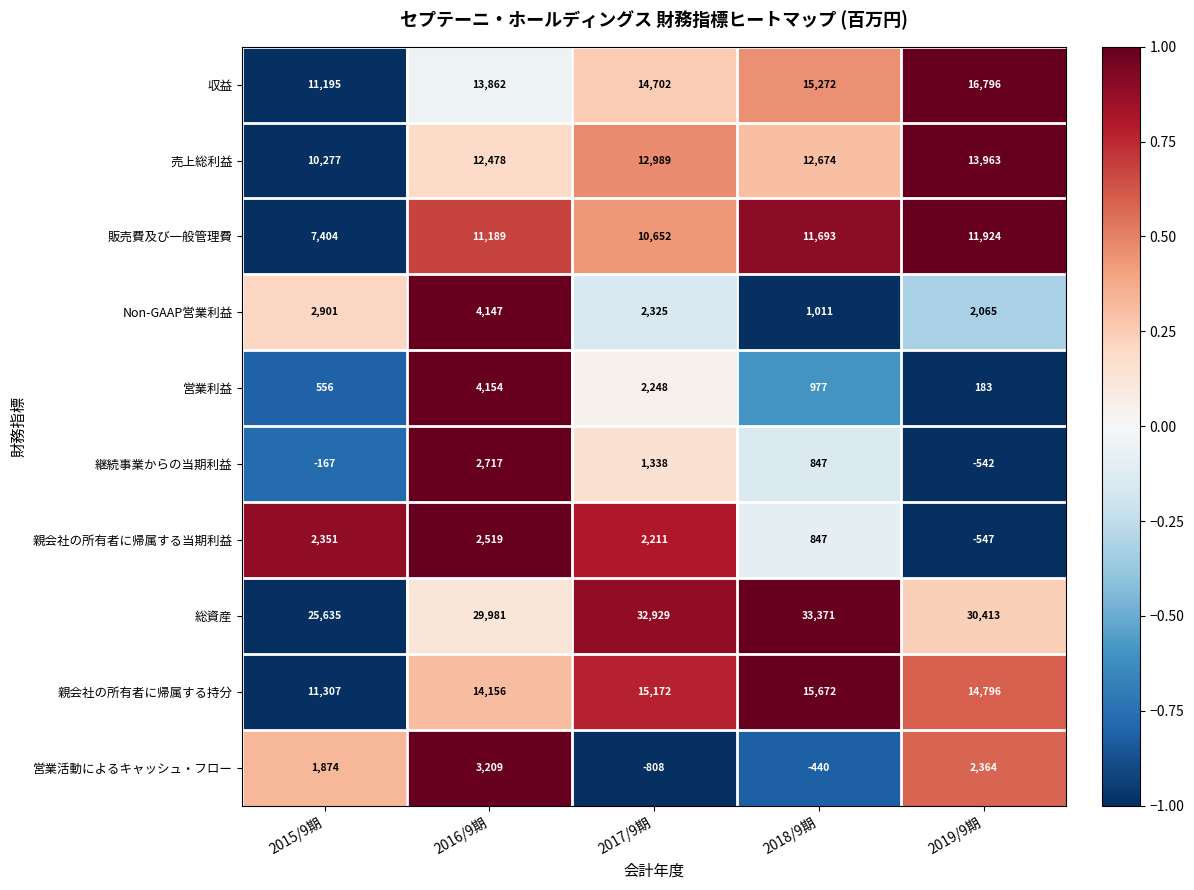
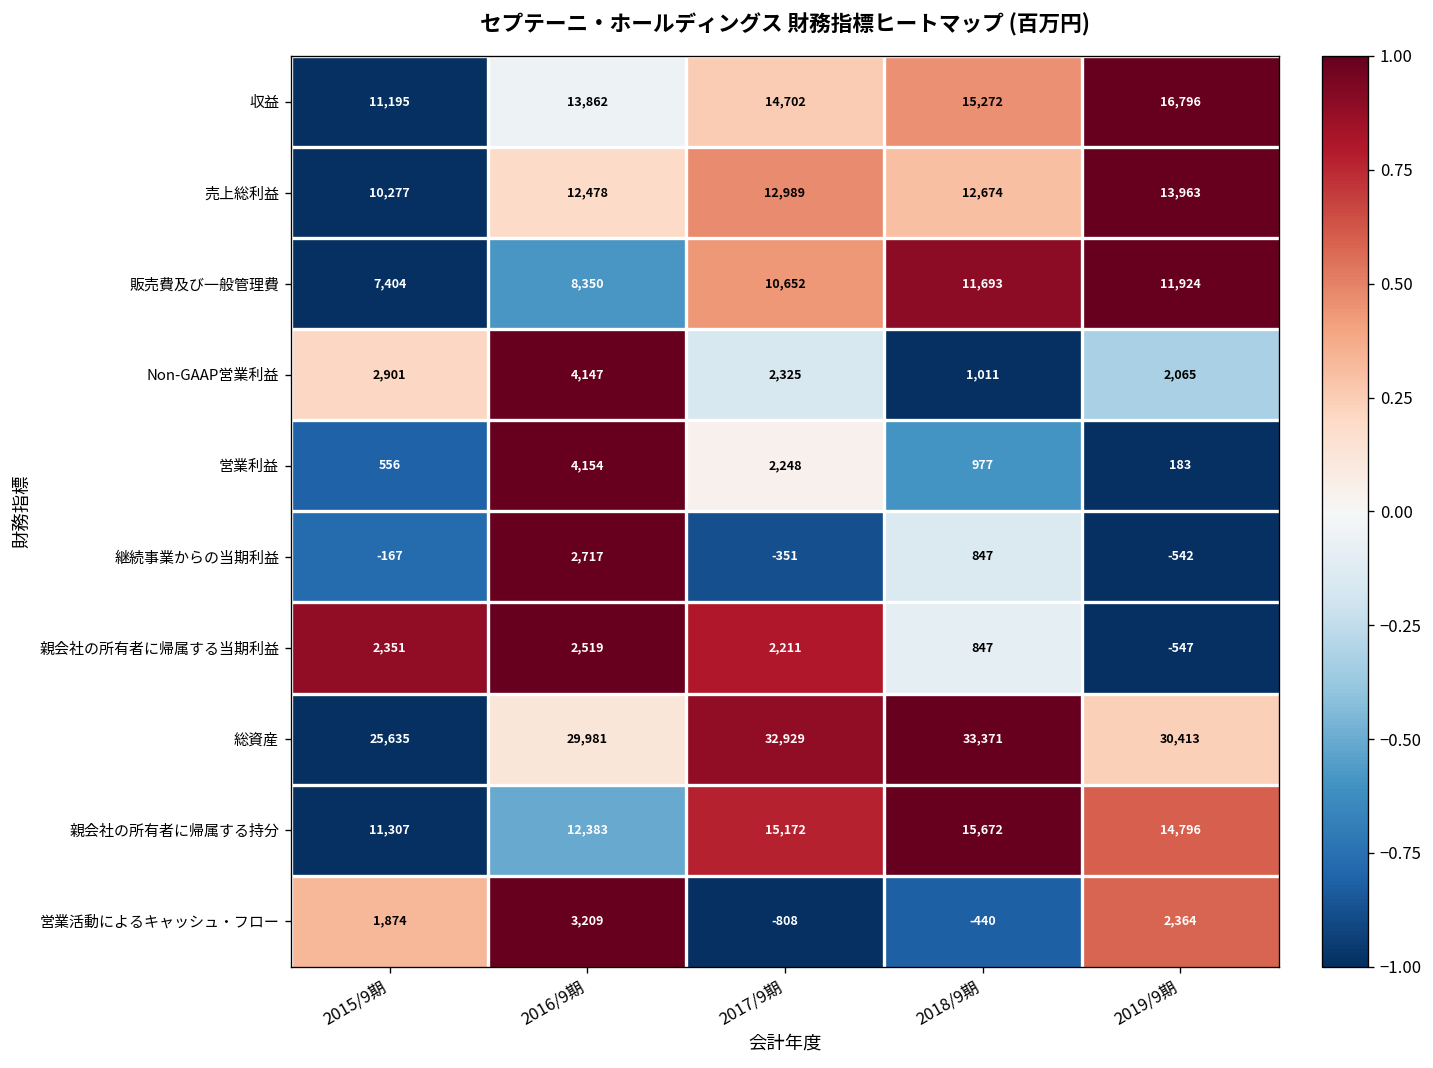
  {
    "収益": {
      "2015/9期": "11,195",
      "2016/9期": "13,862",
      "2017/9期": "14,702",
      "2018/9期": "15,272",
      "2019/9期": "16,796"
    },
    "売上総利益": {
      "2015/9期": "10,277",
      "2016/9期": "12,478",
      "2017/9期": "12,989",
      "2018/9期": "12,674",
      "2019/9期": "13,963"
    },
    "販売費及び一般管理費": {
      "2015/9期": "7,404",
-     "2016/9期": "11,189",
+     "2016/9期": "8,350",
      "2017/9期": "10,652",
      "2018/9期": "11,693",
      "2019/9期": "11,924"
    },
    "Non-GAAP営業利益": {
      "2015/9期": "2,901",
      "2016/9期": "4,147",
      "2017/9期": "2,325",
      "2018/9期": "1,011",
      "2019/9期": "2,065"
    },
    "営業利益": {
      "2015/9期": "556",
      "2016/9期": "4,154",
      "2017/9期": "2,248",
      "2018/9期": "977",
      "2019/9期": "183"
    },
    "継続事業からの当期利益": {
      "2015/9期": "-167",
      "2016/9期": "2,717",
-     "2017/9期": "1,338",
+     "2017/9期": "-351",
      "2018/9期": "847",
      "2019/9期": "-542"
    },
    "親会社の所有者に帰属する当期利益": {
      "2015/9期": "2,351",
      "2016/9期": "2,519",
      "2017/9期": "2,211",
      "2018/9期": "847",
      "2019/9期": "-547"
    },
    "総資産": {
      "2015/9期": "25,635",
      "2016/9期": "29,981",
      "2017/9期": "32,929",
      "2018/9期": "33,371",
      "2019/9期": "30,413"
    },
    "親会社の所有者に帰属する持分": {
      "2015/9期": "11,307",
-     "2016/9期": "14,156",
+     "2016/9期": "12,383",
      "2017/9期": "15,172",
      "2018/9期": "15,672",
      "2019/9期": "14,796"
    },
    "営業活動によるキャッシュ・フロー": {
      "2015/9期": "1,874",
      "2016/9期": "3,209",
      "2017/9期": "-808",
      "2018/9期": "-440",
      "2019/9期": "2,364"
    }
  }
